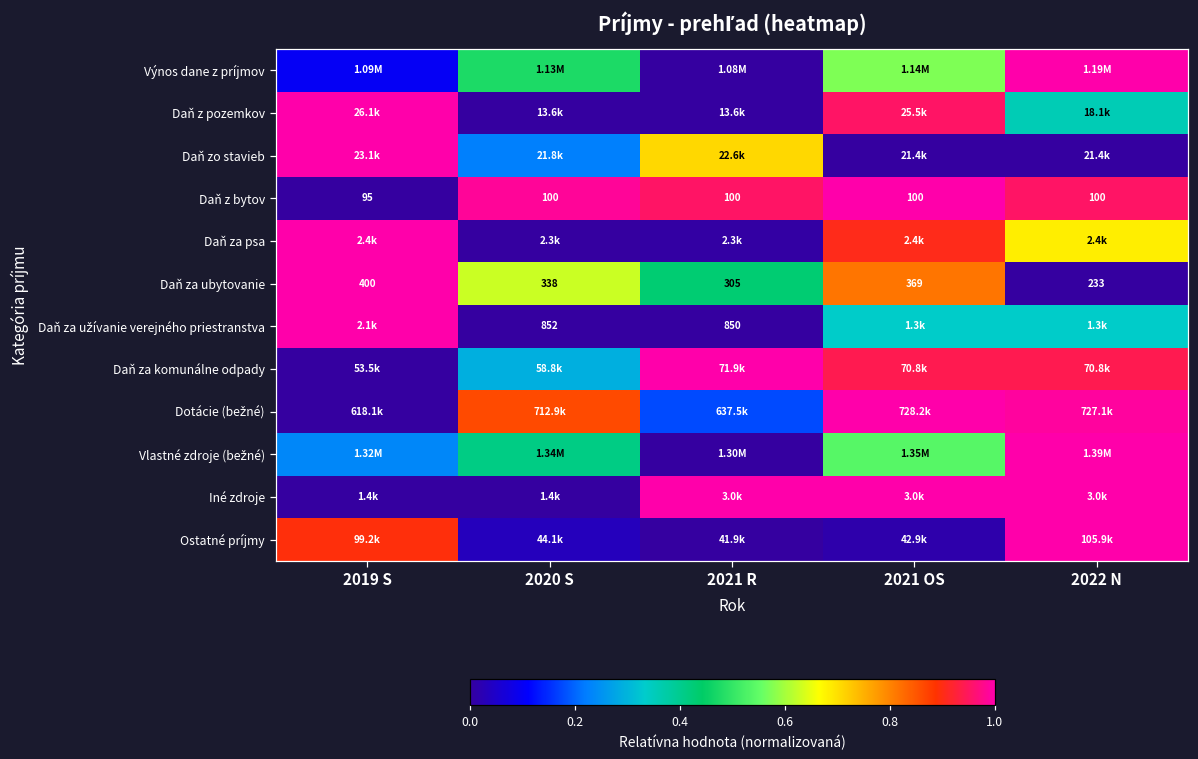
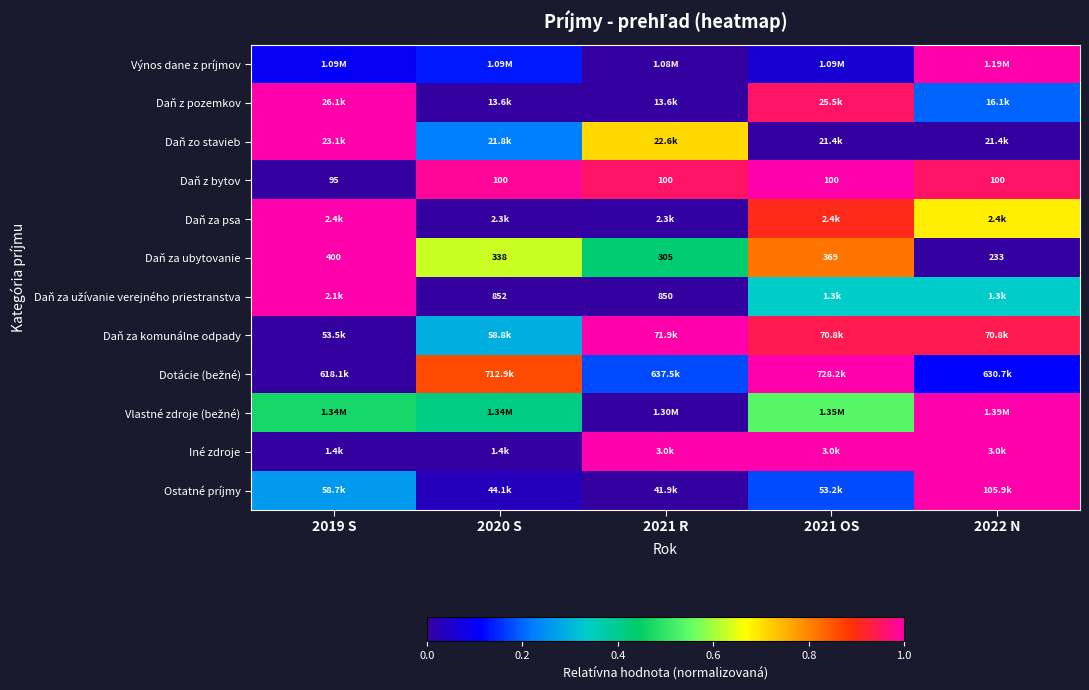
  {
    "Výnos dane z príjmov": {
      "2019 S": "1.09M",
-     "2020 S": "1.13M",
+     "2020 S": "1.09M",
      "2021 R": "1.08M",
-     "2021 OS": "1.14M",
+     "2021 OS": "1.09M",
      "2022 N": "1.19M"
    },
    "Daň z pozemkov": {
      "2019 S": "26.1k",
      "2020 S": "13.6k",
      "2021 R": "13.6k",
      "2021 OS": "25.5k",
-     "2022 N": "18.1k"
+     "2022 N": "16.1k"
    },
    "Daň zo stavieb": {
      "2019 S": "23.1k",
      "2020 S": "21.8k",
      "2021 R": "22.6k",
      "2021 OS": "21.4k",
      "2022 N": "21.4k"
    },
    "Daň z bytov": {
      "2019 S": "95",
      "2020 S": "100",
      "2021 R": "100",
      "2021 OS": "100",
      "2022 N": "100"
    },
    "Daň za psa": {
      "2019 S": "2.4k",
      "2020 S": "2.3k",
      "2021 R": "2.3k",
      "2021 OS": "2.4k",
      "2022 N": "2.4k"
    },
    "Daň za ubytovanie": {
      "2019 S": "400",
      "2020 S": "338",
      "2021 R": "305",
      "2021 OS": "369",
      "2022 N": "233"
    },
    "Daň za užívanie verejného priestranstva": {
      "2019 S": "2.1k",
      "2020 S": "852",
      "2021 R": "850",
      "2021 OS": "1.3k",
      "2022 N": "1.3k"
    },
    "Daň za komunálne odpady": {
      "2019 S": "53.5k",
      "2020 S": "58.8k",
      "2021 R": "71.9k",
      "2021 OS": "70.8k",
      "2022 N": "70.8k"
    },
    "Dotácie (bežné)": {
      "2019 S": "618.1k",
      "2020 S": "712.9k",
      "2021 R": "637.5k",
      "2021 OS": "728.2k",
-     "2022 N": "727.1k"
+     "2022 N": "630.7k"
    },
    "Vlastné zdroje (bežné)": {
-     "2019 S": "1.32M",
+     "2019 S": "1.34M",
      "2020 S": "1.34M",
      "2021 R": "1.30M",
      "2021 OS": "1.35M",
      "2022 N": "1.39M"
    },
    "Iné zdroje": {
      "2019 S": "1.4k",
      "2020 S": "1.4k",
      "2021 R": "3.0k",
      "2021 OS": "3.0k",
      "2022 N": "3.0k"
    },
    "Ostatné príjmy": {
-     "2019 S": "99.2k",
+     "2019 S": "58.7k",
      "2020 S": "44.1k",
      "2021 R": "41.9k",
-     "2021 OS": "42.9k",
+     "2021 OS": "53.2k",
      "2022 N": "105.9k"
    }
  }
